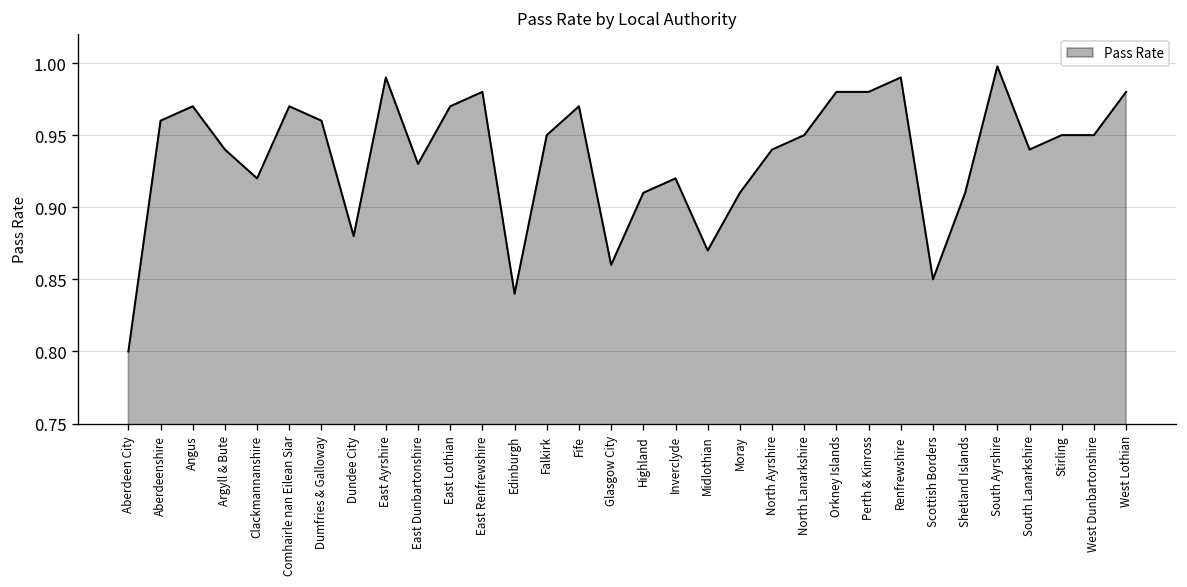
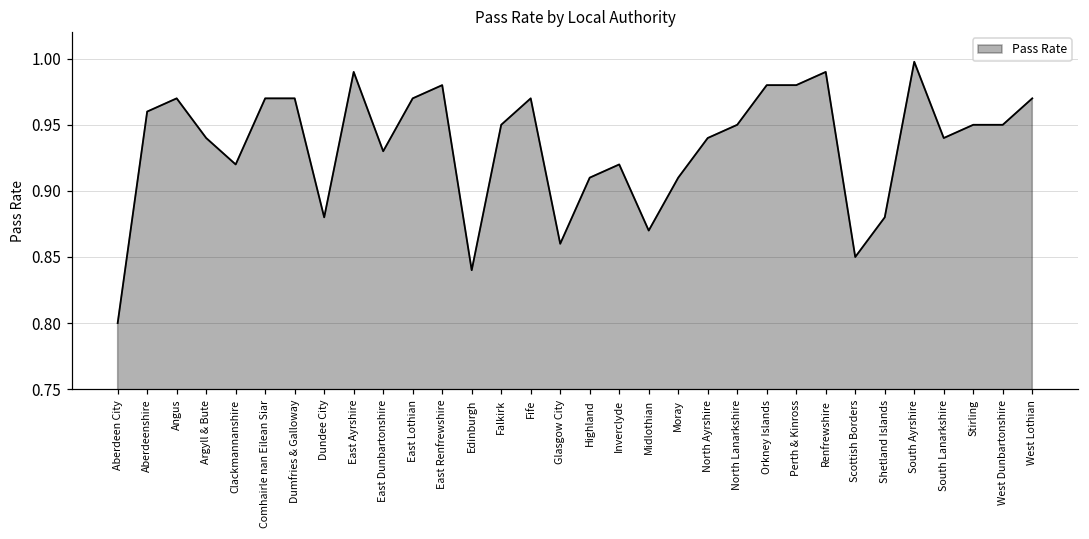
  {
    "Aberdeen City": 0.80,
    "Aberdeenshire": 0.96,
    "Angus": 0.97,
    "Argyll & Bute": 0.94,
    "Clackmannanshire": 0.92,
    "Comhairle nan Eilean Siar": 0.97,
-   "Dumfries & Galloway": 0.96,
+   "Dumfries & Galloway": 0.97,
    "Dundee City": 0.88,
    "East Ayrshire": 0.99,
    "East Dunbartonshire": 0.93,
    "East Lothian": 0.97,
    "East Renfrewshire": 0.98,
    "Edinburgh": 0.84,
    "Falkirk": 0.95,
    "Fife": 0.97,
    "Glasgow City": 0.86,
    "Highland": 0.91,
    "Inverclyde": 0.92,
    "Midlothian": 0.87,
    "Moray": 0.91,
    "North Ayrshire": 0.94,
    "North Lanarkshire": 0.95,
    "Orkney Islands": 0.98,
    "Perth & Kinross": 0.98,
    "Renfrewshire": 0.99,
    "Scottish Borders": 0.85,
-   "Shetland Islands": 0.91,
+   "Shetland Islands": 0.88,
    "South Ayrshire": 0.998,
    "South Lanarkshire": 0.94,
    "Stirling": 0.95,
    "West Dunbartonshire": 0.95,
-   "West Lothian": 0.98
+   "West Lothian": 0.97
  }
